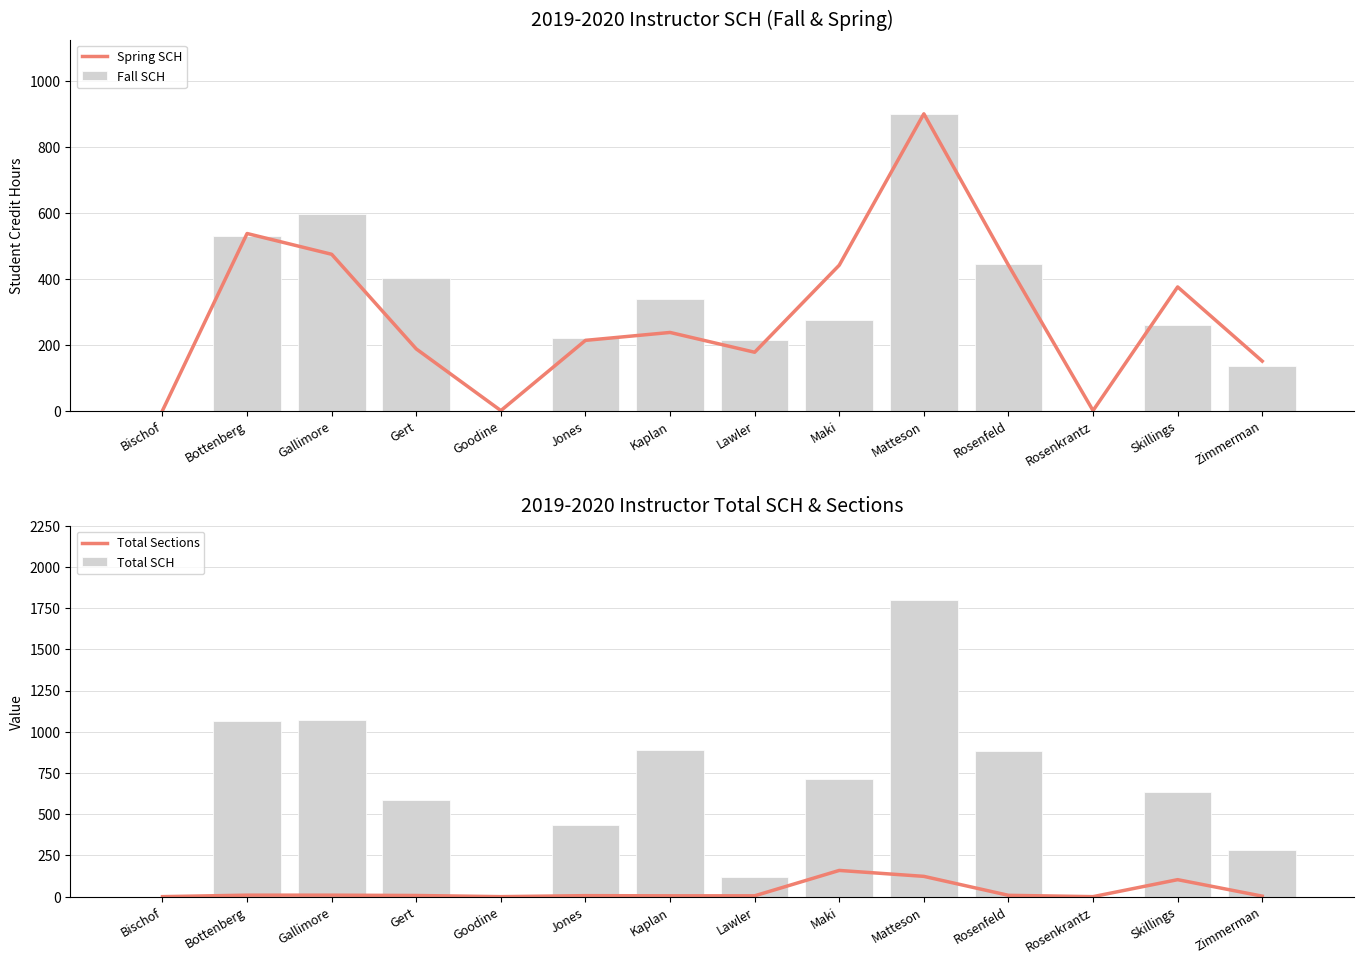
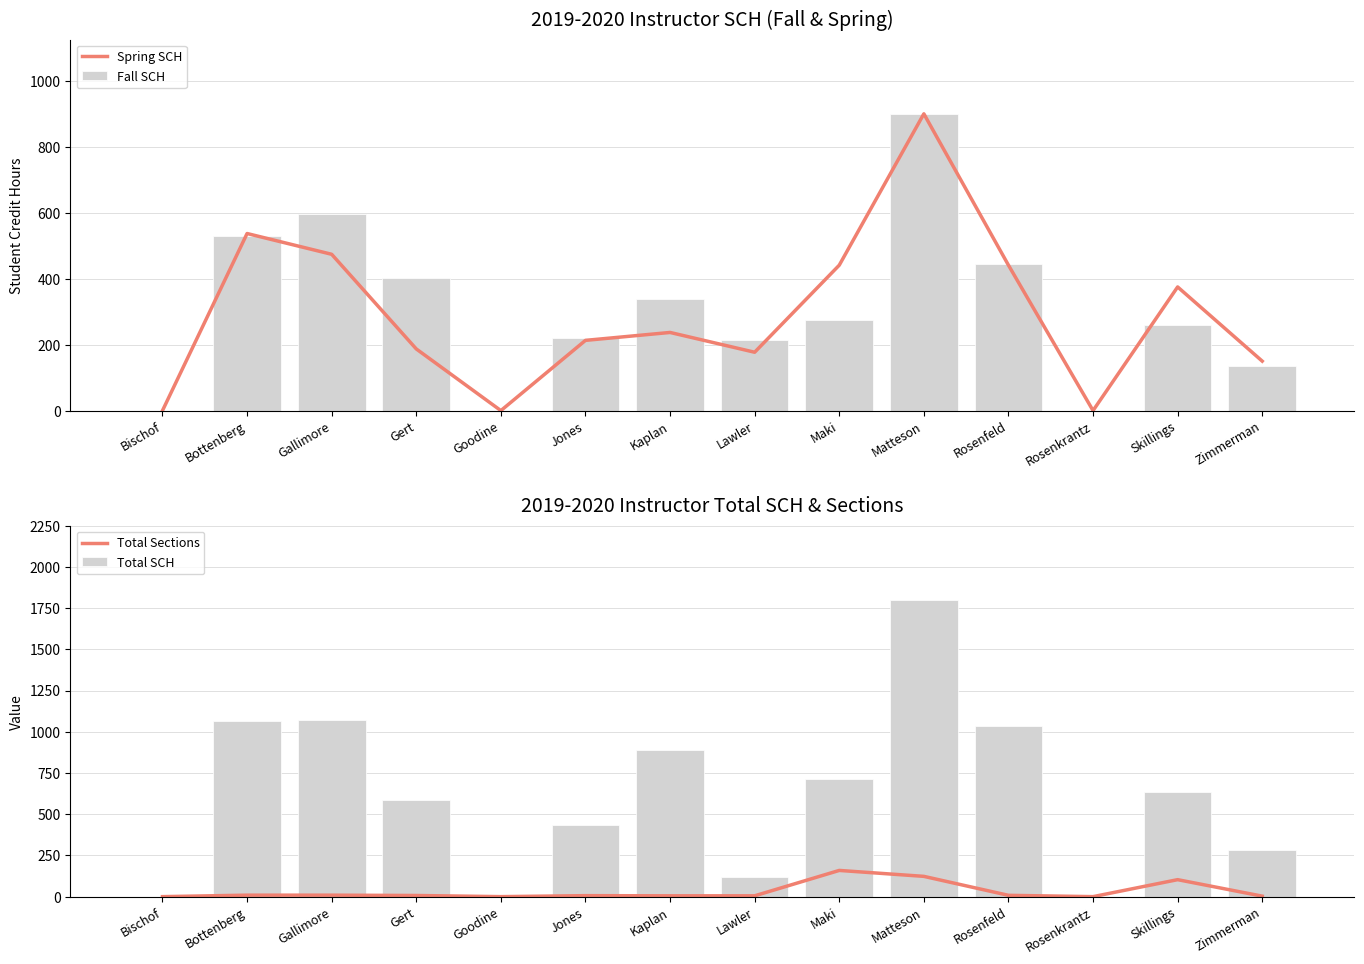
  {
    "2019-2020 Instructor SCH (Fall & Spring)": {
      "Fall SCH": {
        "Bischof": 0,
        "Bottenberg": 530,
        "Gallimore": 600,
        "Gert": 400,
        "Goodine": 0,
        "Jones": 220,
        "Kaplan": 340,
        "Lawler": 210,
        "Maki": 270,
        "Matteson": 900,
        "Rosenfeld": 440,
        "Rosenkrantz": 0,
        "Skillings": 260,
        "Zimmerman": 140
      },
      "Spring SCH": {
        "Bischof": 0,
        "Bottenberg": 540,
        "Gallimore": 470,
        "Gert": 190,
        "Goodine": 0,
        "Jones": 210,
        "Kaplan": 240,
        "Lawler": 180,
        "Maki": 440,
        "Matteson": 900,
        "Rosenfeld": 440,
        "Rosenkrantz": 0,
        "Skillings": 380,
        "Zimmerman": 150
      }
    },
    "2019-2020 Instructor Total SCH & Sections": {
      "Total SCH": {
        "Bischof": 0,
        "Bottenberg": 1070,
        "Gallimore": 1070,
        "Gert": 590,
        "Goodine": 0,
        "Jones": 430,
        "Kaplan": 890,
        "Lawler": 120,
        "Maki": 720,
        "Matteson": 1800,
-       "Rosenfeld": 890,
+       "Rosenfeld": 1040,
        "Rosenkrantz": 0,
        "Skillings": 640,
        "Zimmerman": 290
      },
      "Total Sections": {
        "Bischof": 0,
        "Bottenberg": 10,
        "Gallimore": 10,
        "Gert": 10,
        "Goodine": 0,
        "Jones": 10,
        "Kaplan": 10,
        "Lawler": 10,
        "Maki": 160,
        "Matteson": 120,
        "Rosenfeld": 10,
        "Rosenkrantz": 0,
        "Skillings": 100,
        "Zimmerman": 0
      }
    }
  }
